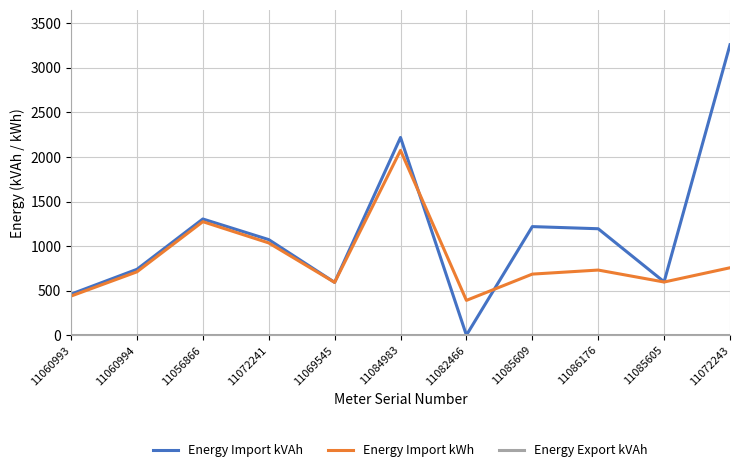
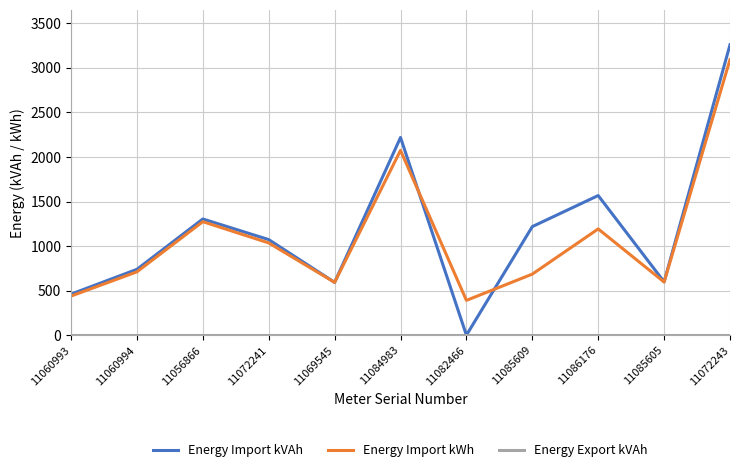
  {
    "Energy Import kVAh": {
      "11056866": 1300,
      "11072241": 1100,
      "11084983": 2200,
      "11085609": 1200,
-     "11086176": 1200,
+     "11086176": 1600,
      "11072243": 3300
    },
    "Energy Import kWh": {
      "11056866": 1300,
      "11072241": 1000,
      "11084983": 2100,
      "11082466": 400,
      "11085609": 700,
-     "11086176": 700,
-     "11072243": 800
+     "11086176": 1200,
+     "11072243": 3100
    },
    "Energy Export kVAh": {
      "11060993": 0,
      "11060994": 0,
      "11056866": 0,
      "11072241": 0,
      "11069545": 0,
      "11084983": 0,
      "11085609": 0,
      "11086176": 0,
      "11085605": 0,
      "11072243": 0
    }
  }
